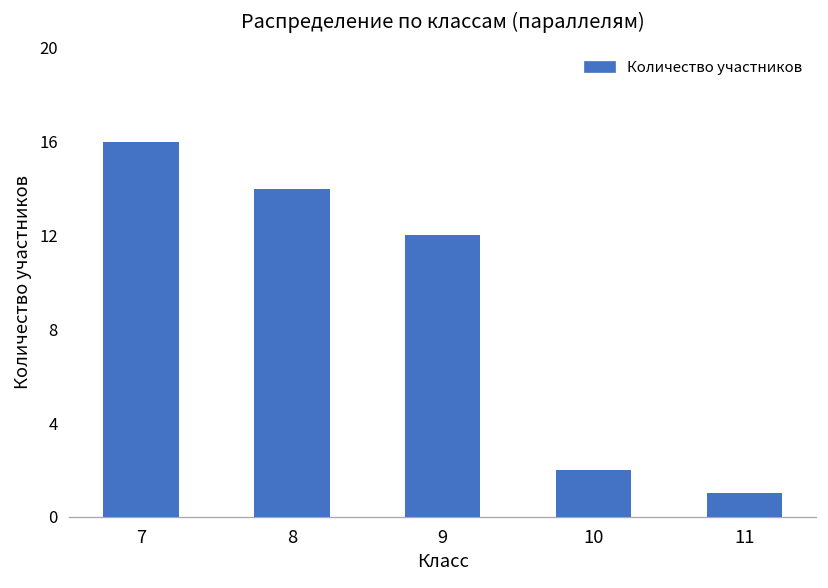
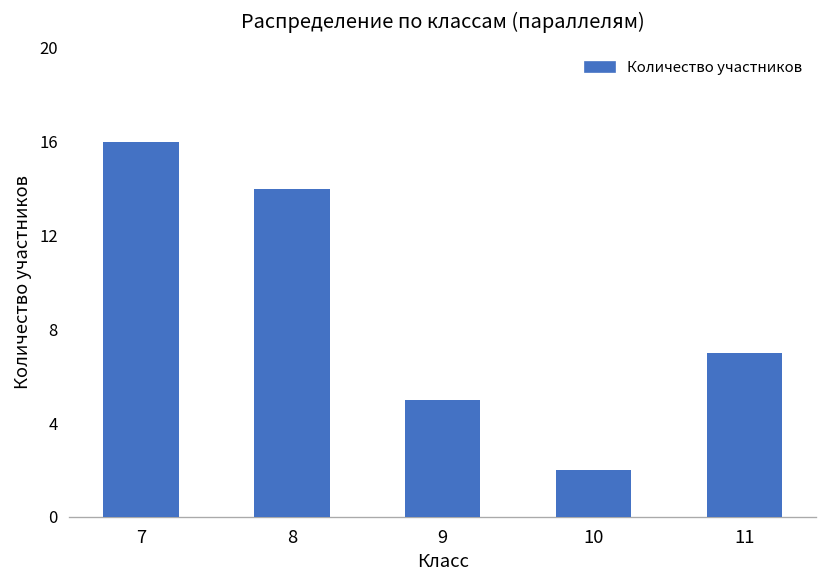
  {
    "7": 16,
    "8": 14,
-   "9": 12,
+   "9": 5,
    "10": 2,
-   "11": 1
+   "11": 7
  }
